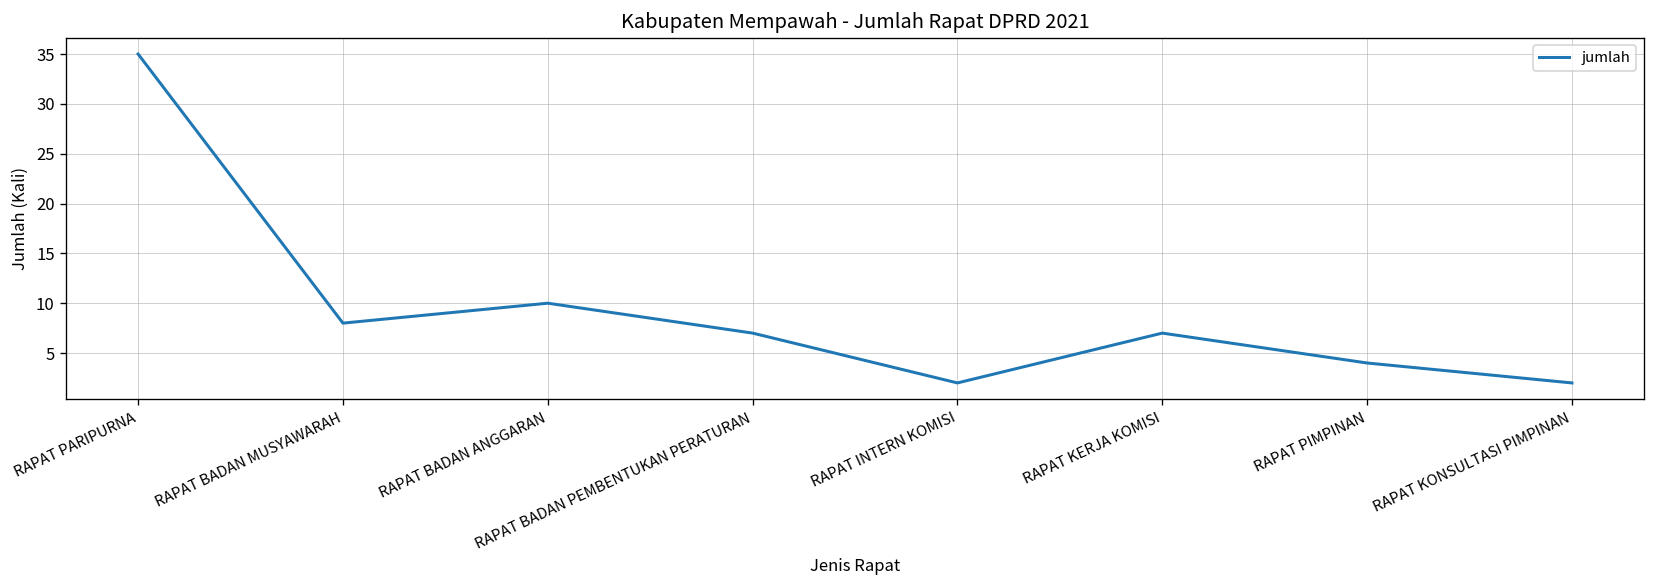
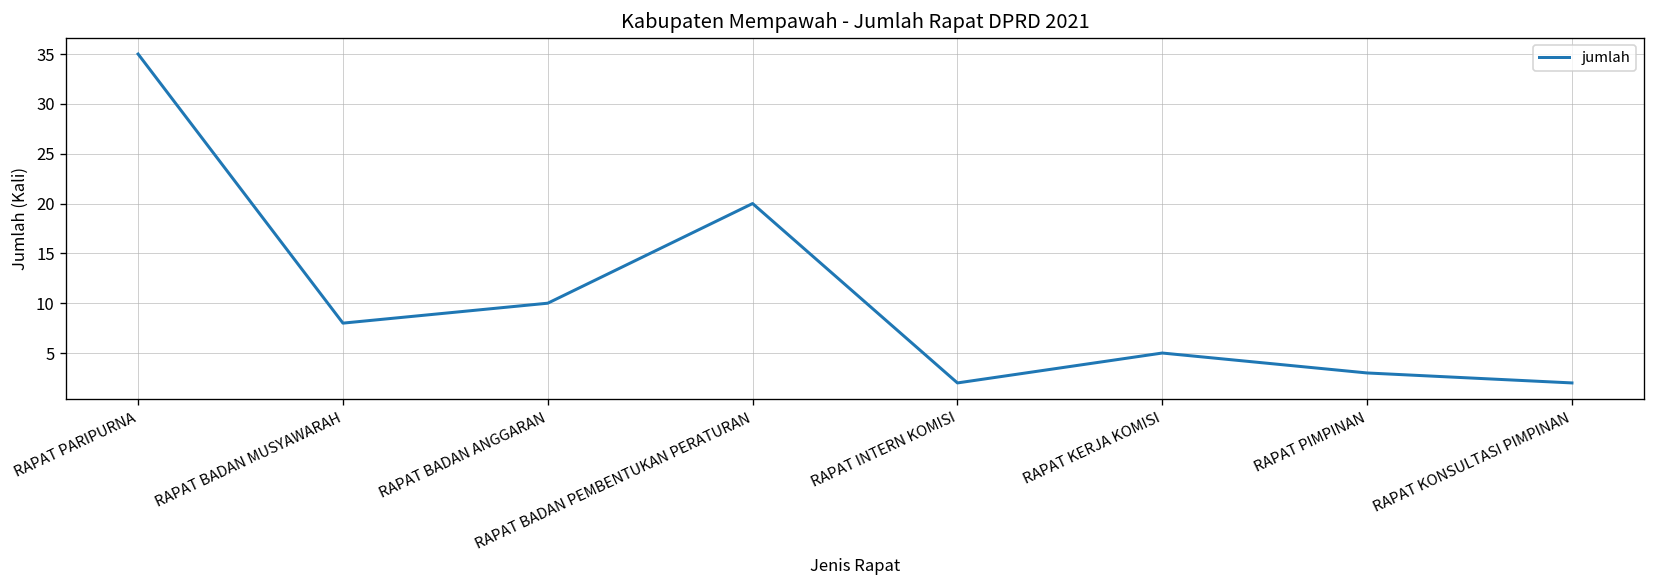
  {
    "RAPAT PARIPURNA": 35,
    "RAPAT BADAN MUSYAWARAH": 8,
    "RAPAT BADAN ANGGARAN": 10,
-   "RAPAT BADAN PEMBENTUKAN PERATURAN": 7,
+   "RAPAT BADAN PEMBENTUKAN PERATURAN": 20,
    "RAPAT INTERN KOMISI": 2,
-   "RAPAT KERJA KOMISI": 7,
-   "RAPAT PIMPINAN": 4,
+   "RAPAT KERJA KOMISI": 5,
+   "RAPAT PIMPINAN": 3,
    "RAPAT KONSULTASI PIMPINAN": 2
  }
